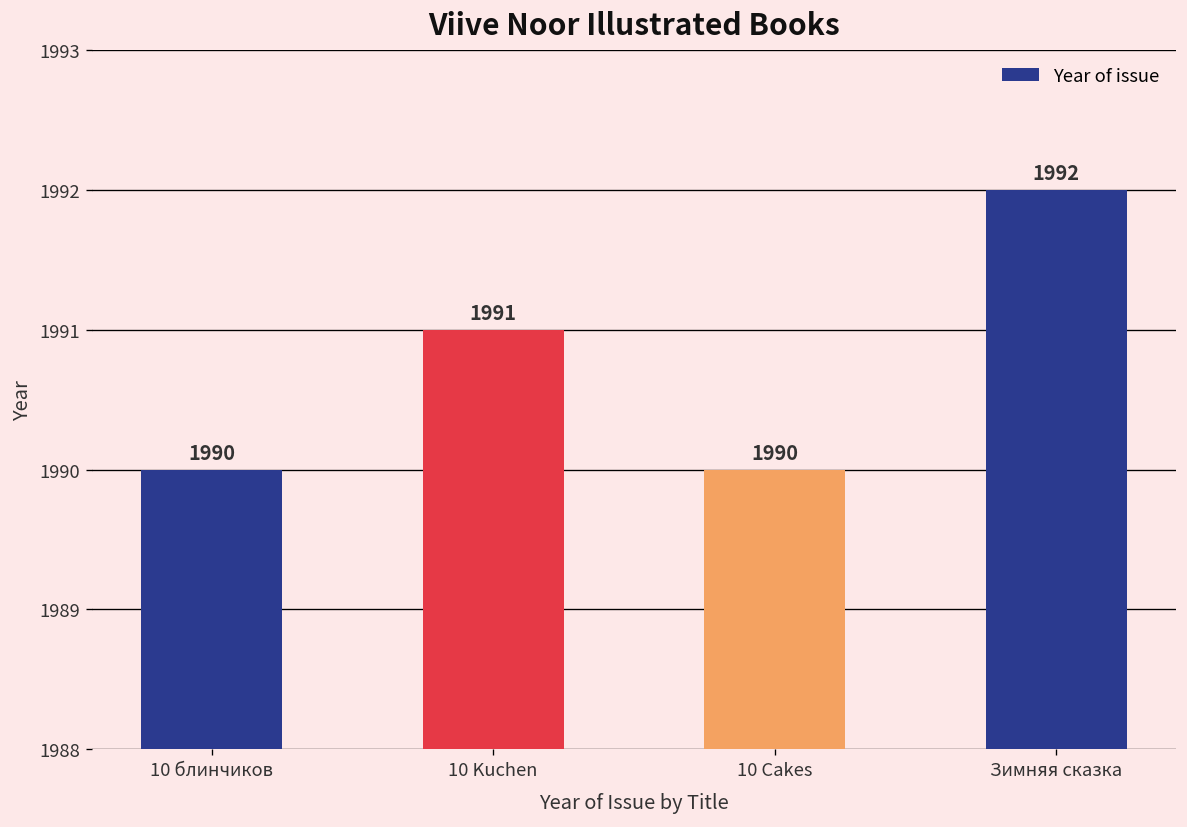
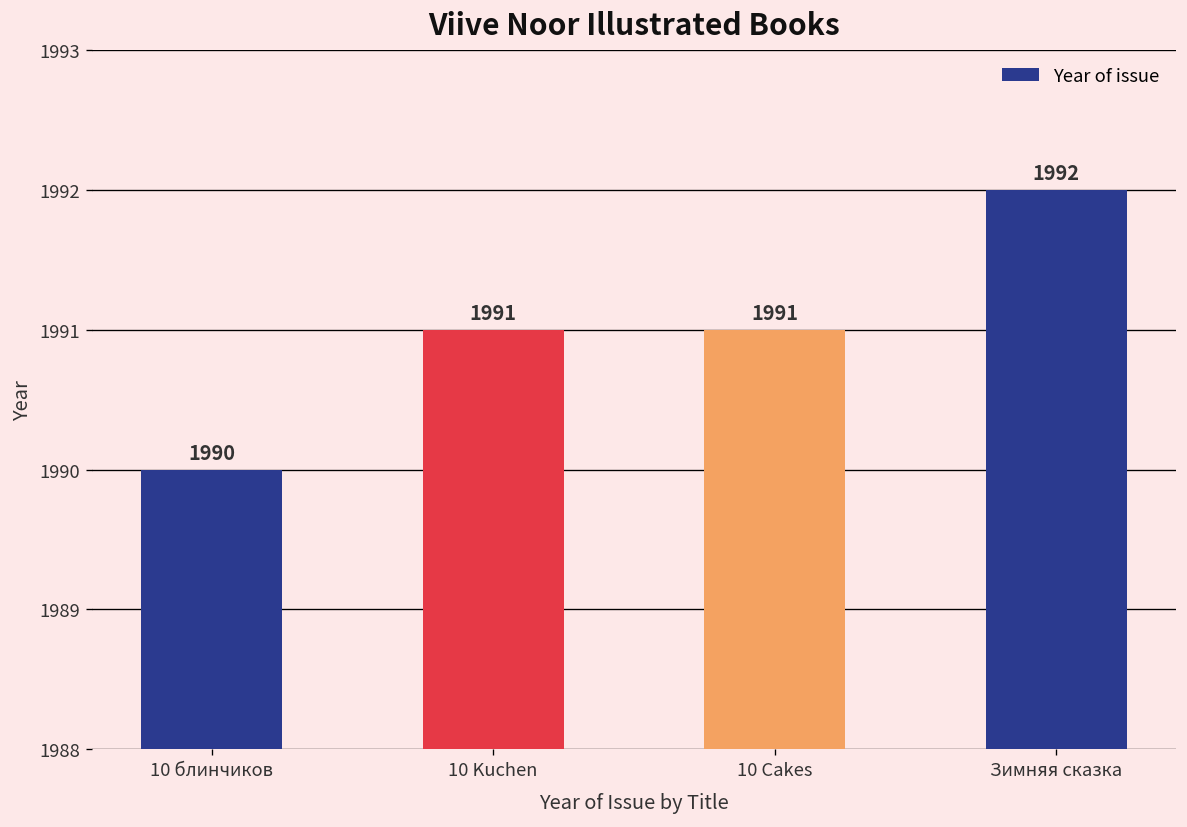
  {
    "10 блинчиков": 1990,
    "10 Kuchen": 1991,
-   "10 Cakes": 1990,
+   "10 Cakes": 1991,
    "Зимняя сказка": 1992
  }
